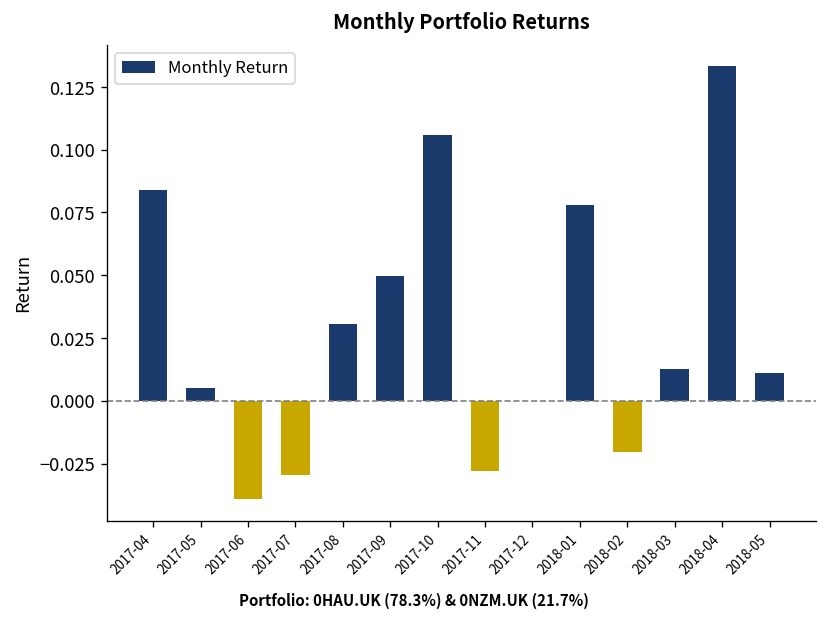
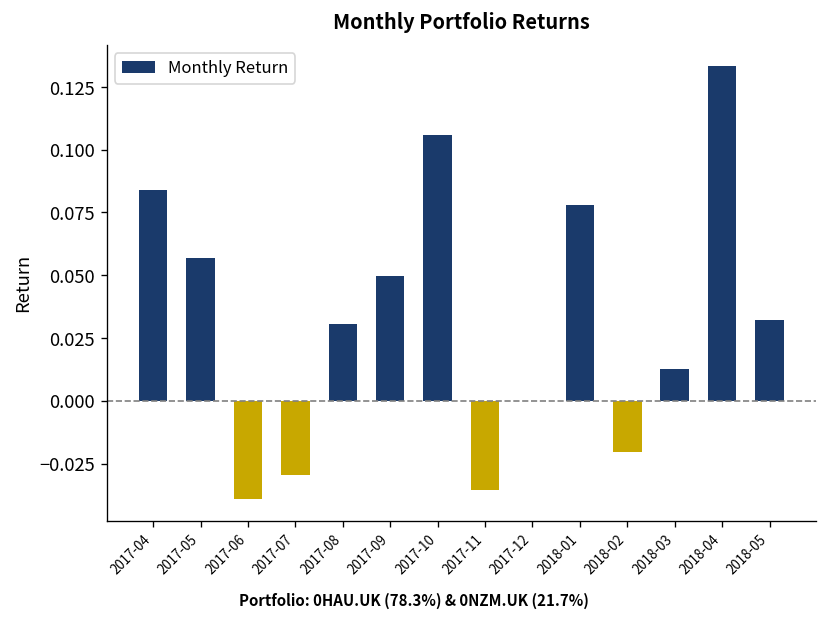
  {
    "2017-04": 0.084,
-   "2017-05": 0.005,
+   "2017-05": 0.057,
    "2017-06": -0.039,
    "2017-07": -0.029,
    "2017-08": 0.031,
    "2017-09": 0.050,
    "2017-10": 0.106,
-   "2017-11": -0.028,
+   "2017-11": -0.036,
    "2018-01": 0.078,
    "2018-02": -0.020,
    "2018-03": 0.013,
    "2018-04": 0.133,
-   "2018-05": 0.011
+   "2018-05": 0.032
  }
